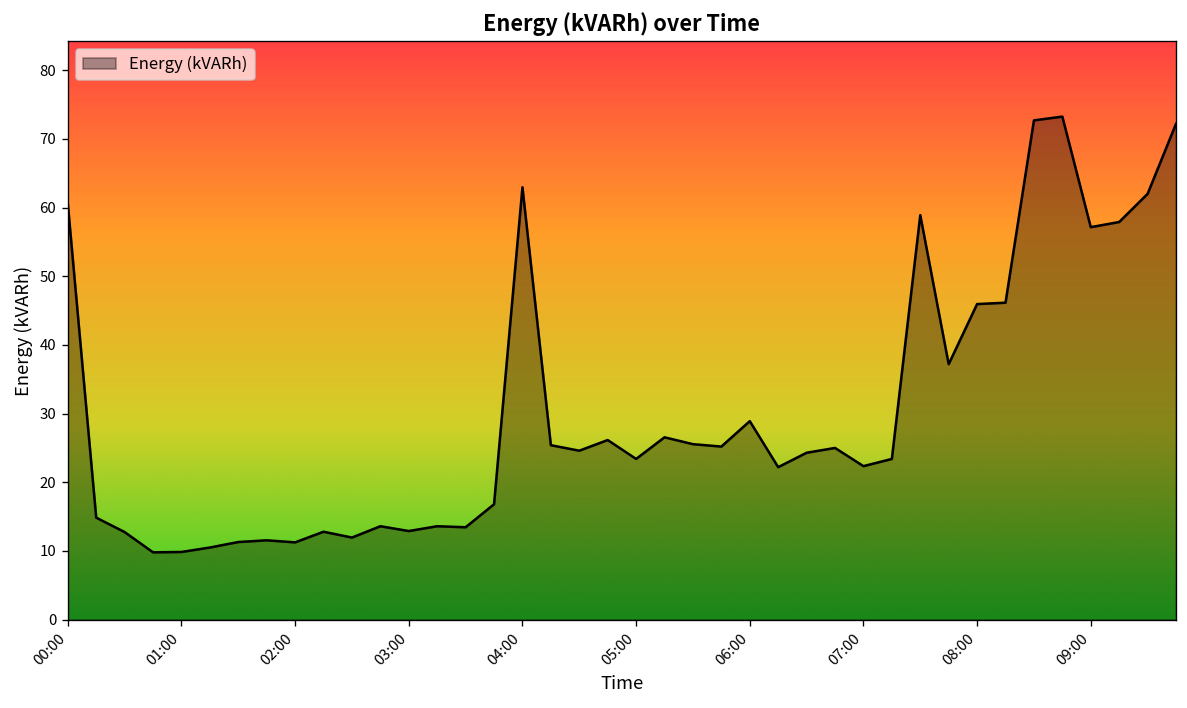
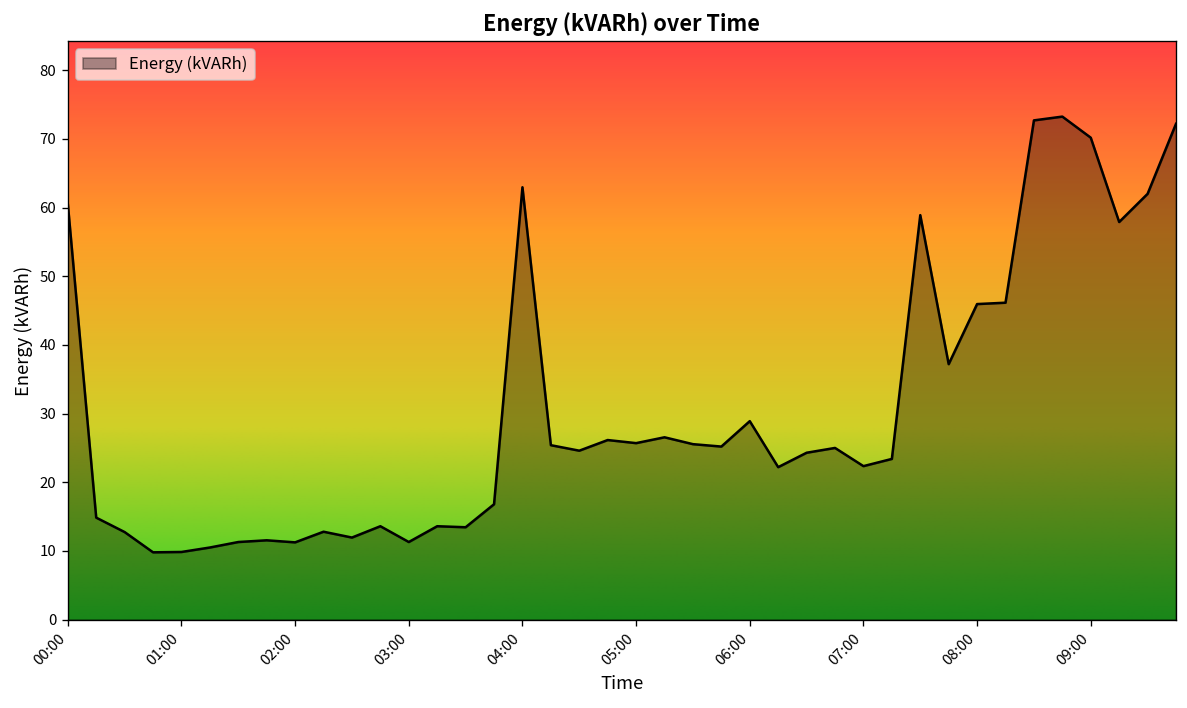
  {
    "00:00": 61,
    "01:00": 10,
    "02:00": 11,
-   "03:00": 13,
+   "03:00": 11,
    "04:00": 63,
-   "05:00": 23,
+   "05:00": 26,
    "06:00": 29,
    "07:00": 22,
    "08:00": 46,
-   "09:00": 57
+   "09:00": 70
  }
